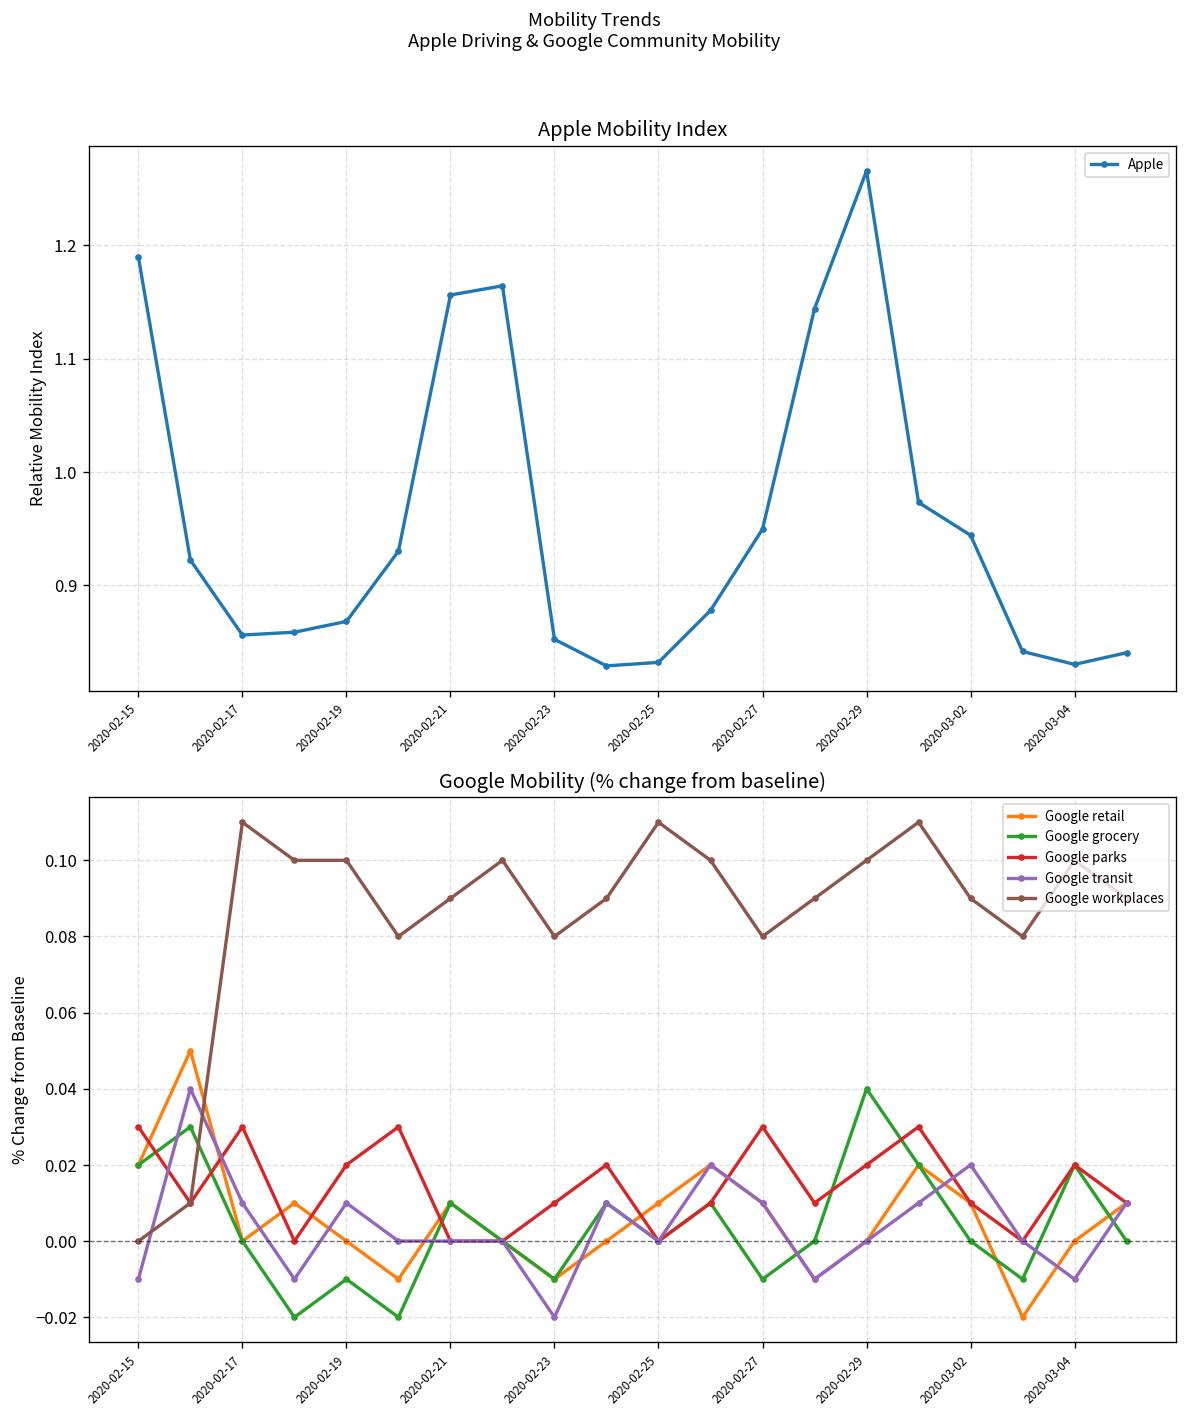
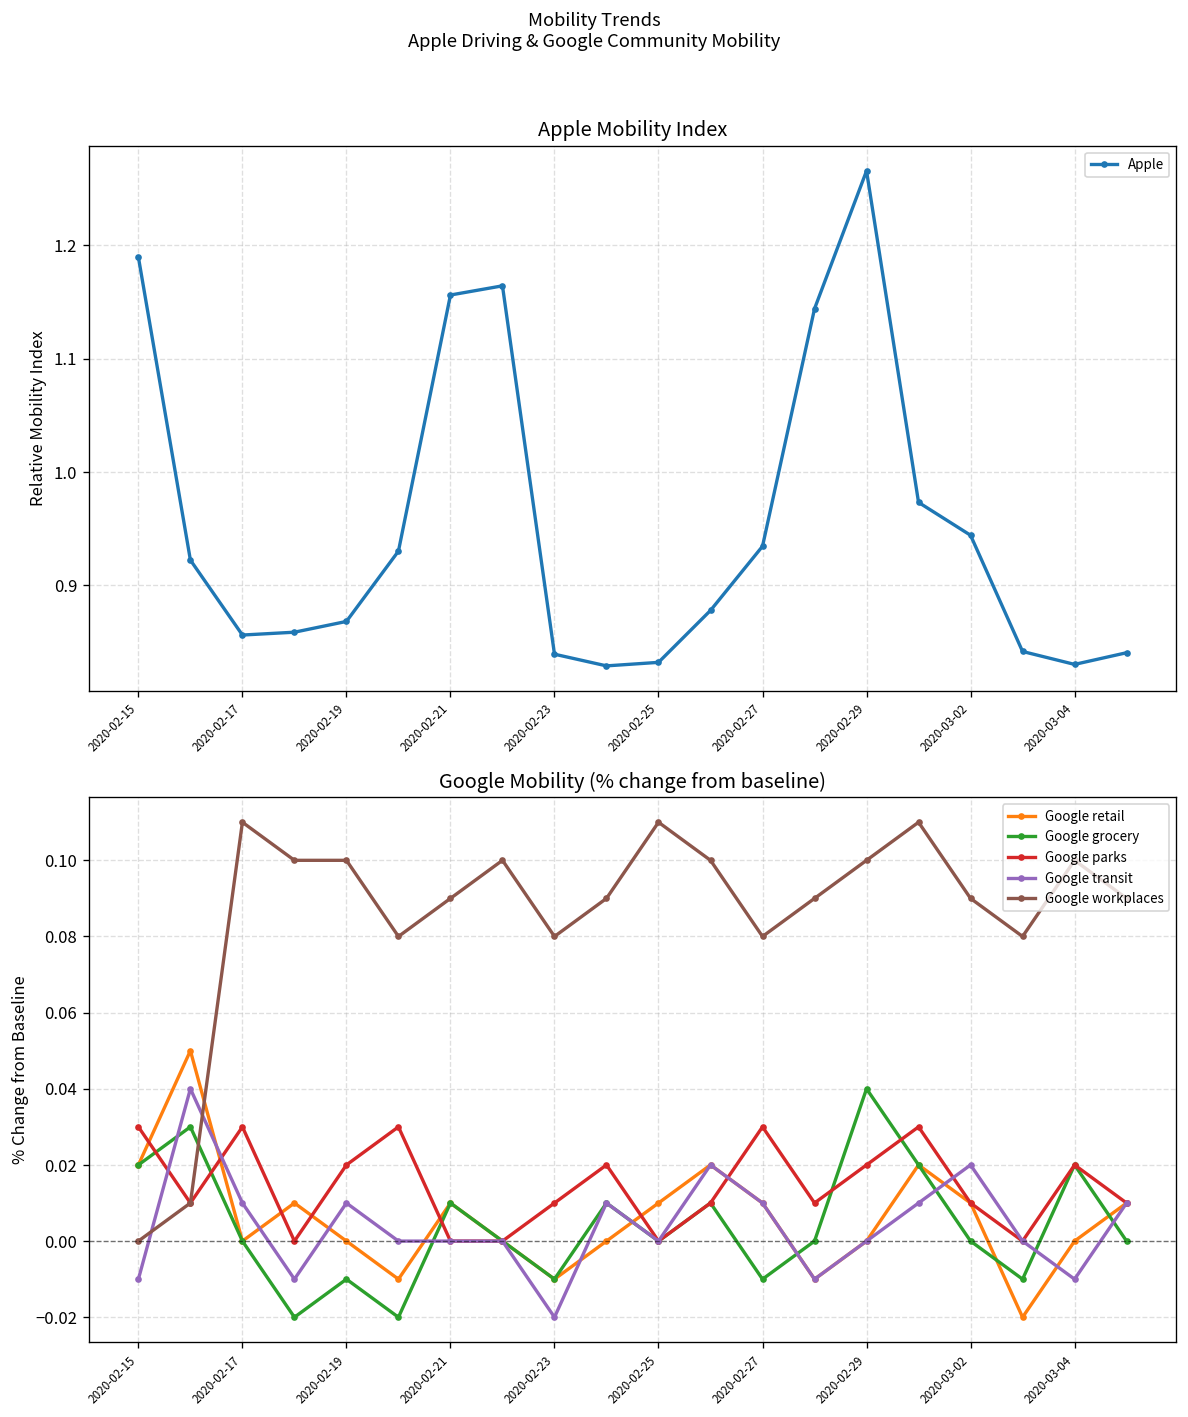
  {
    "Apple Mobility Index": {
      "2020-02-15": 1.19,
      "2020-02-17": 0.86,
      "2020-02-19": 0.87,
      "2020-02-21": 1.16,
-     "2020-02-23": 0.85,
+     "2020-02-23": 0.84,
      "2020-02-25": 0.83,
-     "2020-02-27": 0.95,
+     "2020-02-27": 0.93,
      "2020-02-29": 1.27,
      "2020-03-02": 0.94,
      "2020-03-04": 0.83
    },
    "Google Mobility (% change from baseline)": {
      "Google retail": {
        "2020-02-19": 0.000,
        "2020-02-25": 0.010,
        "2020-03-04": 0.000
      },
      "Google grocery": {
        "2020-02-19": -0.010,
        "2020-02-27": -0.010,
        "2020-02-29": 0.040,
        "2020-03-02": 0.000
      },
      "Google parks": {
        "2020-02-15": 0.030,
        "2020-02-17": 0.030,
        "2020-02-19": 0.020,
        "2020-02-23": 0.010,
        "2020-02-27": 0.030,
        "2020-02-29": 0.020
      },
      "Google transit": {
        "2020-02-15": -0.010,
        "2020-02-17": 0.010,
        "2020-02-19": 0.010,
        "2020-02-23": -0.020,
        "2020-03-02": 0.020,
        "2020-03-04": -0.010
      },
      "Google workplaces": {
        "2020-02-15": 0.000,
        "2020-02-17": 0.110,
        "2020-02-19": 0.100,
        "2020-02-21": 0.090,
        "2020-02-23": 0.080,
        "2020-02-25": 0.110,
        "2020-02-27": 0.080,
        "2020-02-29": 0.100,
        "2020-03-02": 0.090
      }
    }
  }
